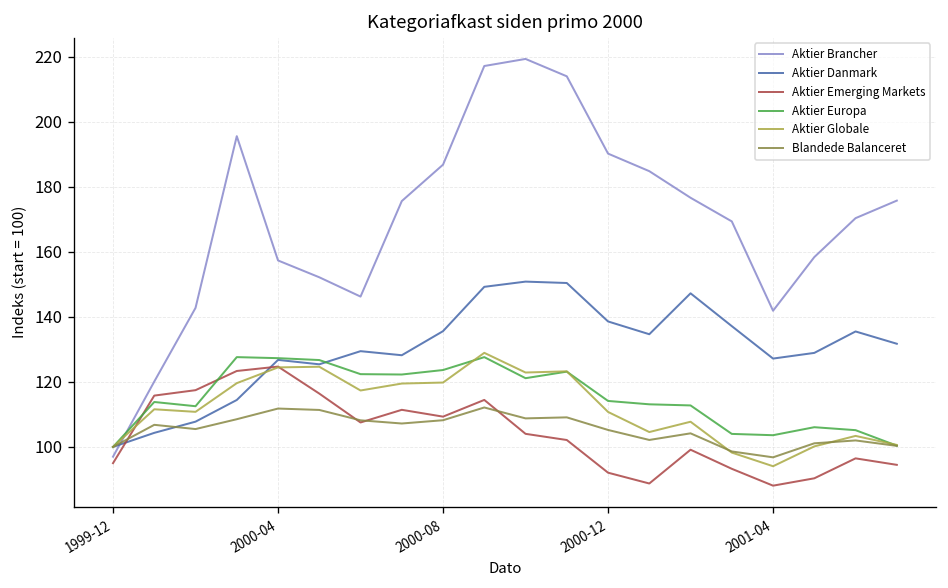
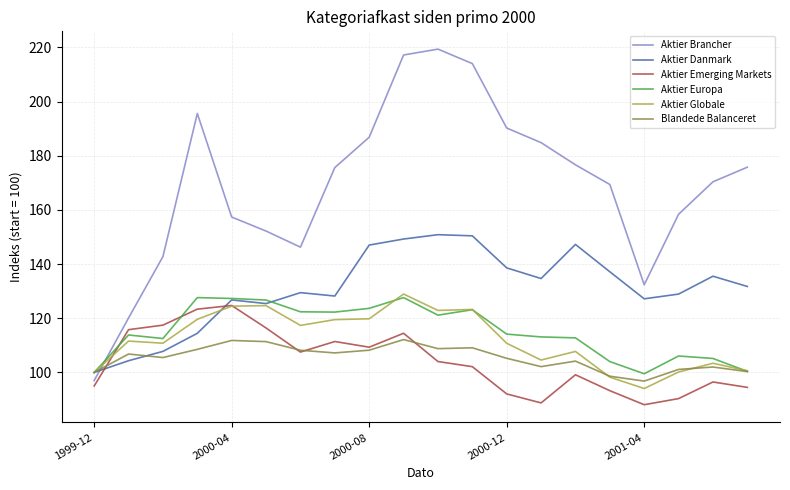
  {
    "Aktier Brancher": {
      "1999-12": 97,
      "2000-04": 157,
      "2000-08": 187,
      "2000-12": 190,
-     "2001-04": 142
+     "2001-04": 132
    },
    "Aktier Danmark": {
-     "2000-08": 136,
+     "2000-08": 147,
      "2000-12": 139,
      "2001-04": 127
    },
    "Aktier Emerging Markets": {
      "1999-12": 95,
      "2000-08": 109,
      "2000-12": 92,
      "2001-04": 88
    },
    "Aktier Europa": {
      "2000-08": 124,
      "2000-12": 114,
-     "2001-04": 104
+     "2001-04": 100
    }
  }
